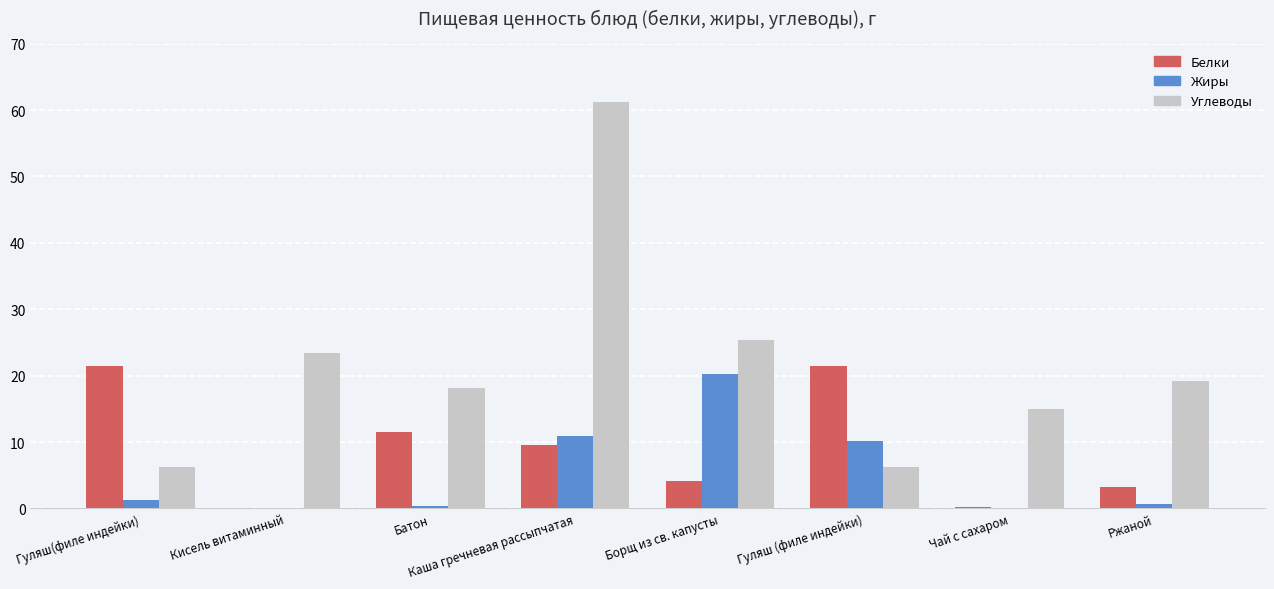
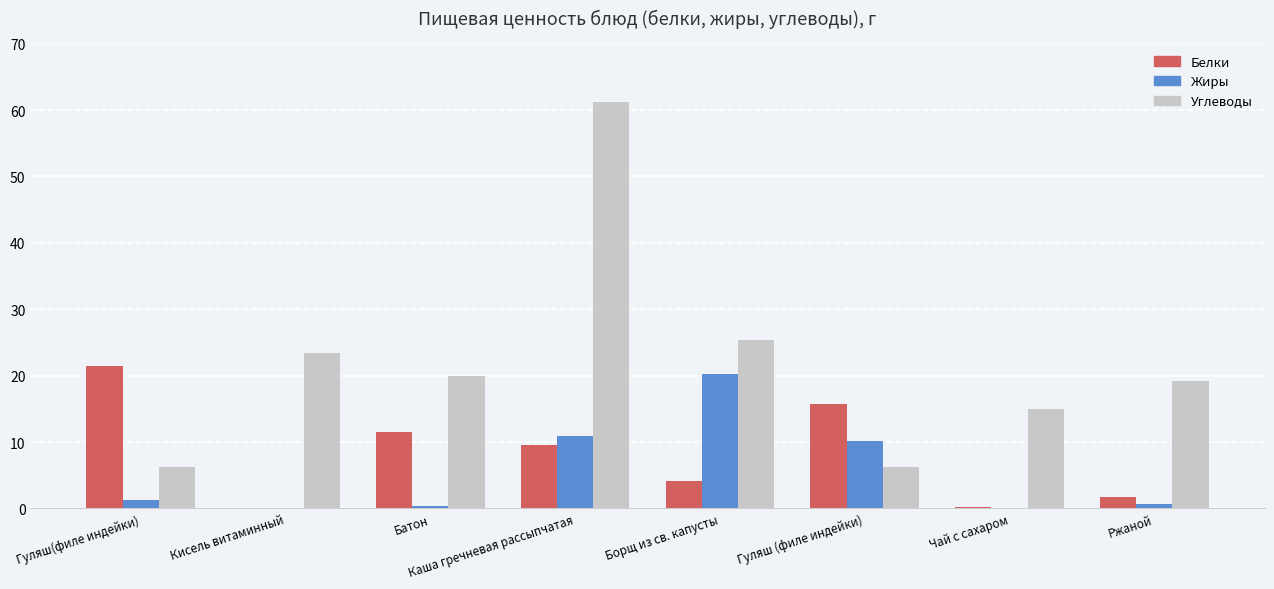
  {
    "Белки": {
      "Гуляш(филе индейки)": 21,
      "Батон": 12,
      "Каша гречневая рассыпчатая": 10,
      "Борщ из св. капусты": 4,
-     "Гуляш (филе индейки)": 21,
-     "Ржаной": 3
+     "Гуляш (филе индейки)": 16,
+     "Ржаной": 2
    },
    "Жиры": {
      "Гуляш(филе индейки)": 1,
      "Кисель витаминный": 0,
      "Каша гречневая рассыпчатая": 11,
      "Борщ из св. капусты": 20,
      "Гуляш (филе индейки)": 10,
      "Чай с сахаром": 0,
      "Ржаной": 1
    },
    "Углеводы": {
      "Гуляш(филе индейки)": 6,
      "Кисель витаминный": 23,
-     "Батон": 18,
+     "Батон": 20,
      "Каша гречневая рассыпчатая": 61,
      "Борщ из св. капусты": 25,
      "Гуляш (филе индейки)": 6,
      "Чай с сахаром": 15,
      "Ржаной": 19
    }
  }
